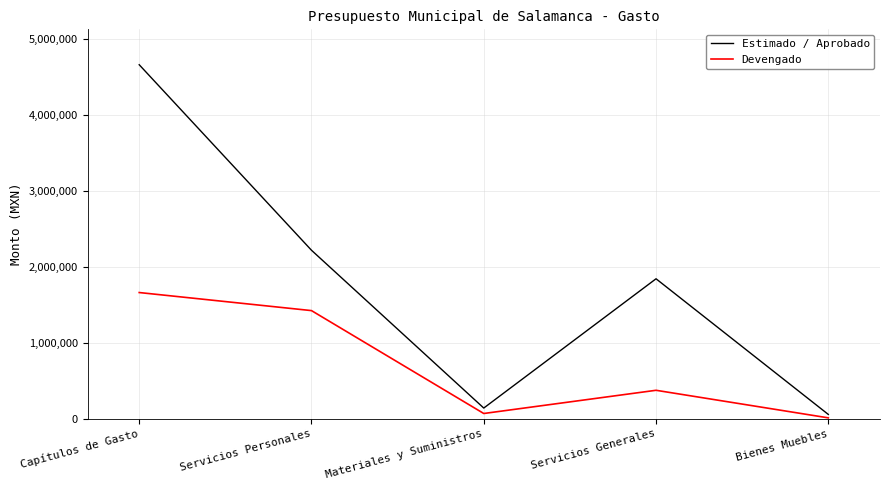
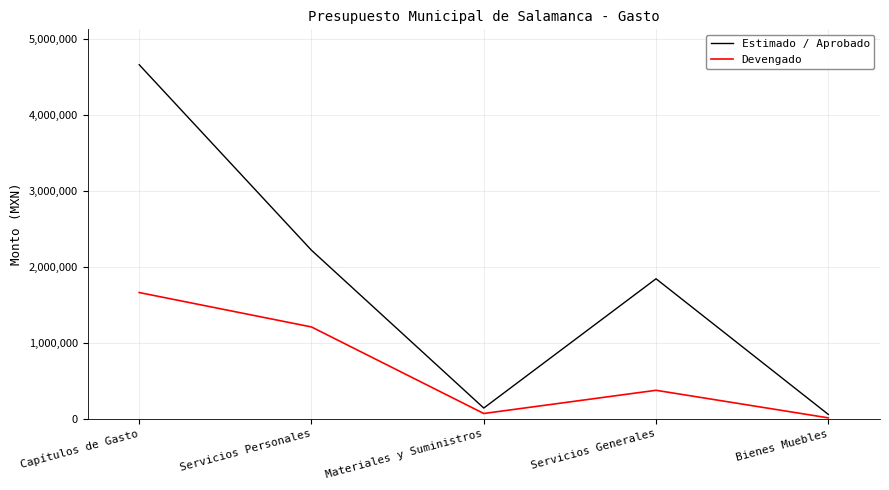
  {
    "Estimado / Aprobado": {
      "Capítulos de Gasto": "4,700,000",
      "Servicios Personales": "2,200,000",
      "Materiales y Suministros": "100,000",
      "Servicios Generales": "1,800,000",
      "Bienes Muebles": "100,000"
    },
    "Devengado": {
      "Capítulos de Gasto": "1,700,000",
-     "Servicios Personales": "1,400,000",
+     "Servicios Personales": "1,200,000",
      "Materiales y Suministros": "100,000",
      "Servicios Generales": "400,000",
      "Bienes Muebles": "0"
    }
  }
